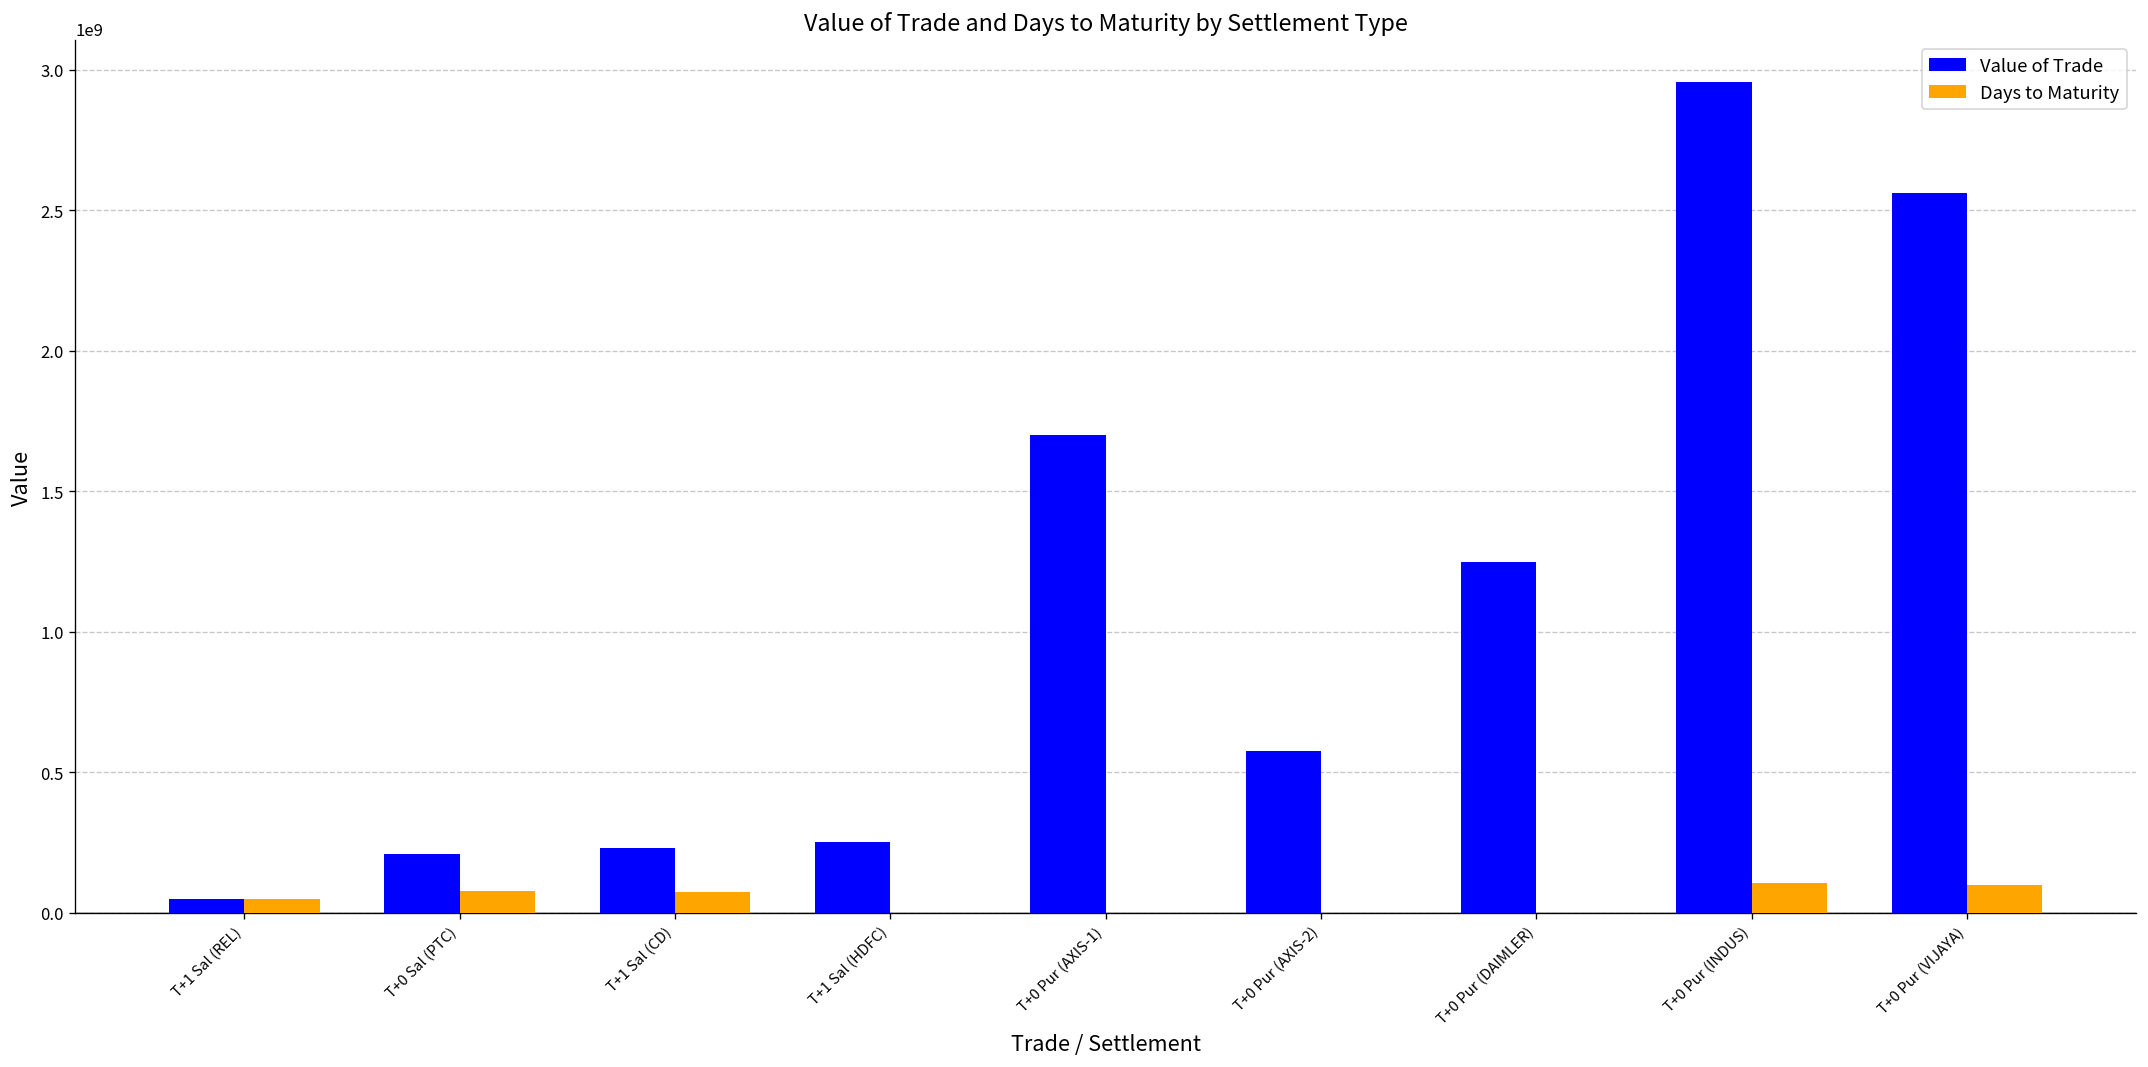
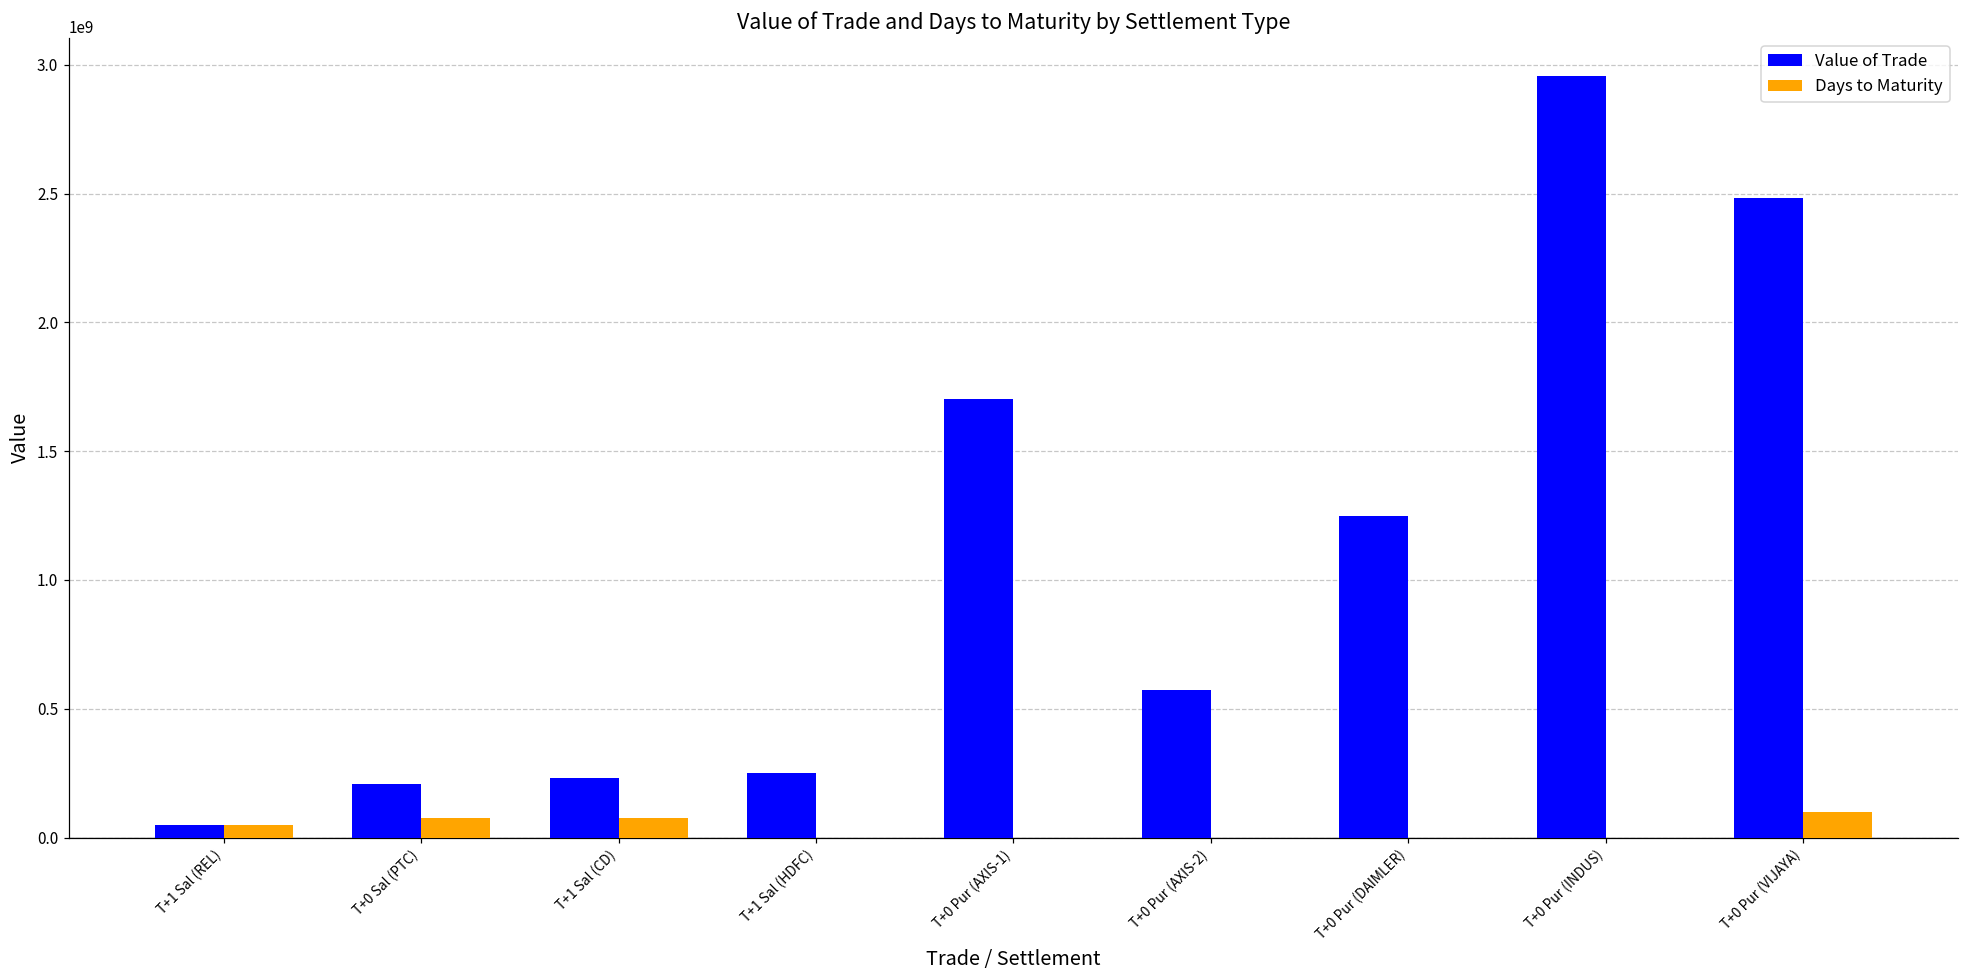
  {
    "Value of Trade": {
      "T+1 Sal (REL)": 50000000,
      "T+0 Sal (PTC)": 210000000,
      "T+1 Sal (CD)": 230000000,
      "T+1 Sal (HDFC)": 250000000,
      "T+0 Pur (AXIS-1)": 1700000000,
      "T+0 Pur (AXIS-2)": 570000000,
      "T+0 Pur (DAIMLER)": 1250000000,
      "T+0 Pur (INDUS)": 2960000000,
-     "T+0 Pur (VIJAYA)": 2560000000
+     "T+0 Pur (VIJAYA)": 2480000000
    },
    "Days to Maturity": {
      "T+1 Sal (REL)": 50000000,
      "T+0 Sal (PTC)": 80000000,
      "T+1 Sal (CD)": 70000000,
-     "T+0 Pur (INDUS)": 100000000,
+     "T+0 Pur (INDUS)": 0,
      "T+0 Pur (VIJAYA)": 100000000
    }
  }
